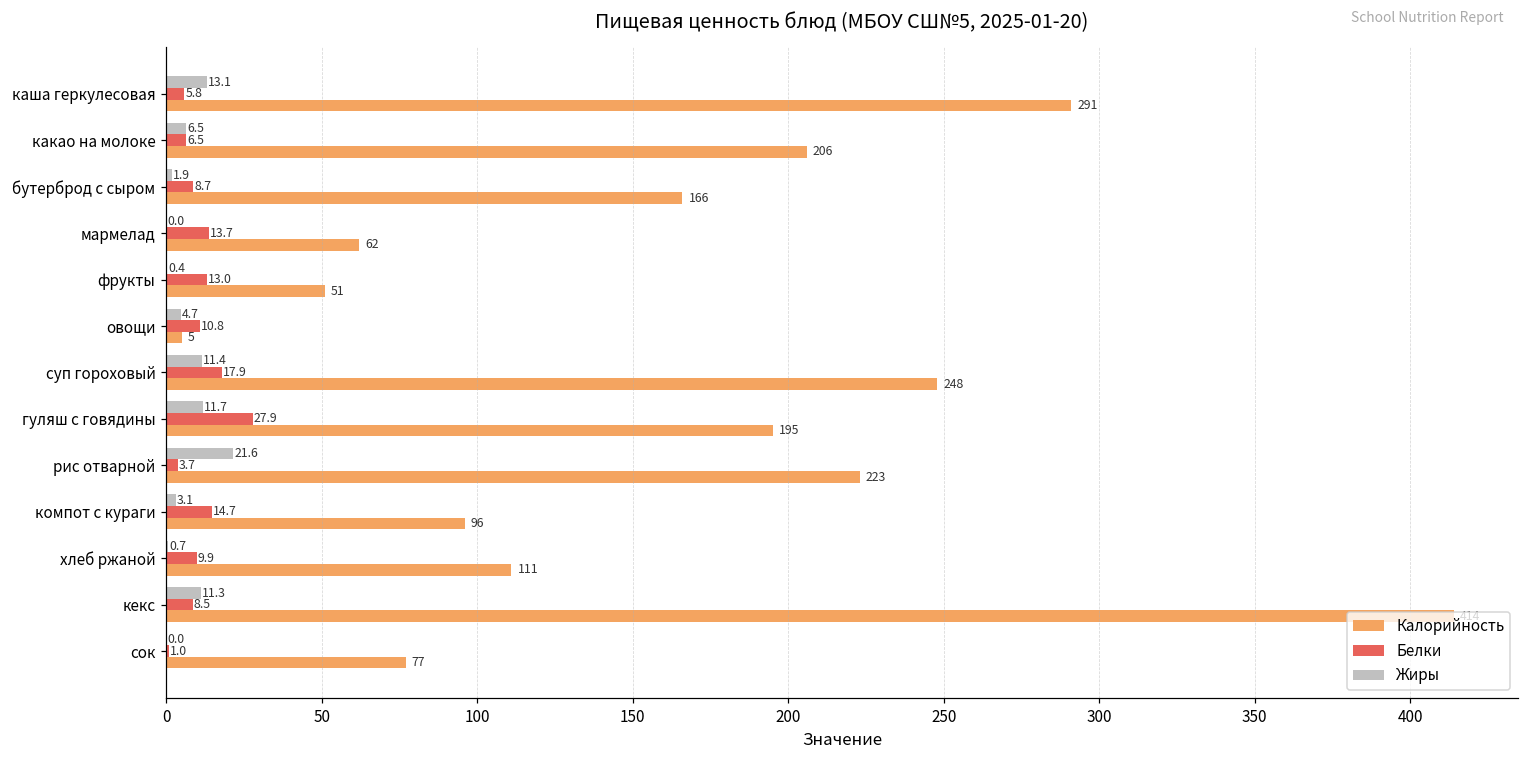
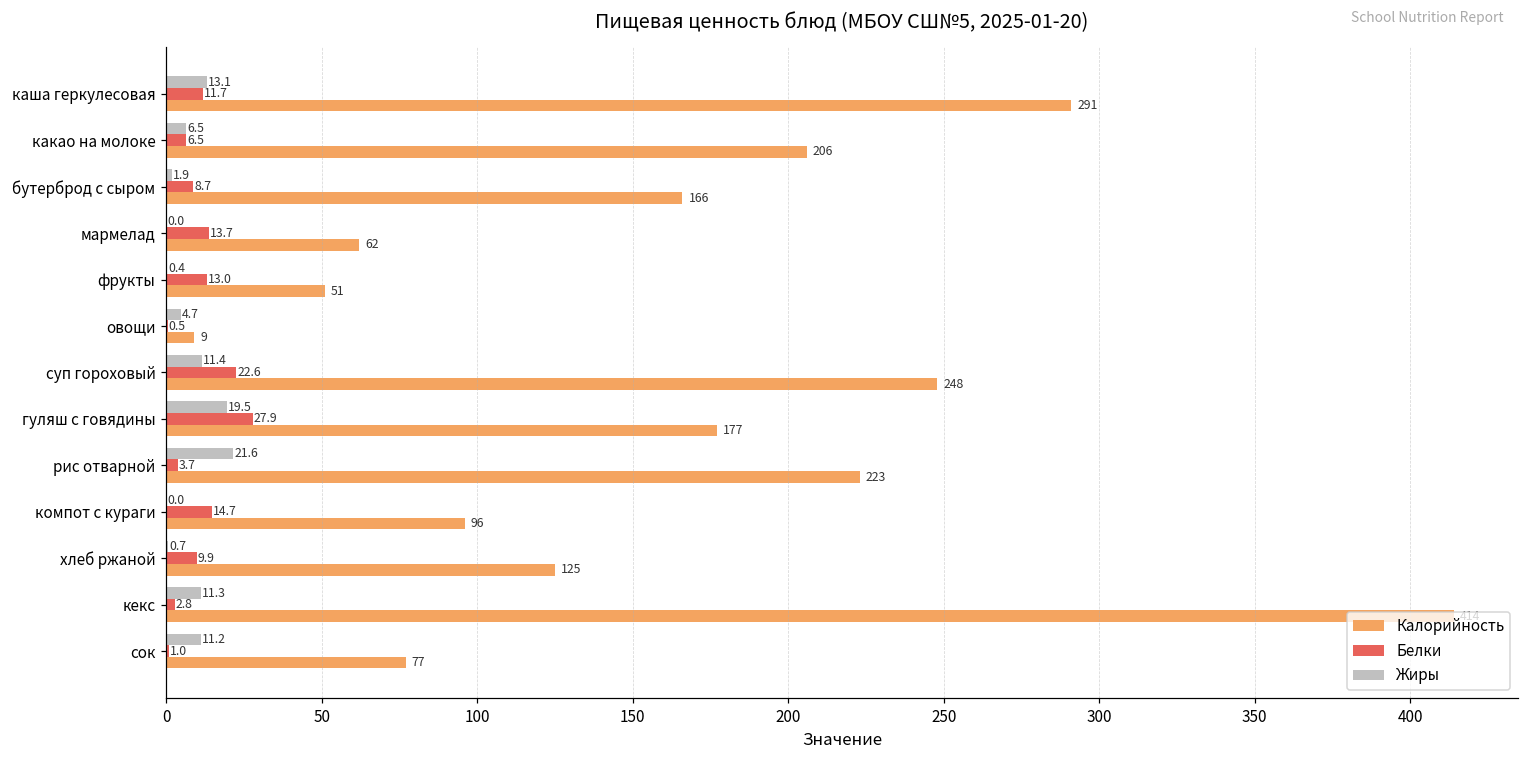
  {
    "Калорийность": {
      "каша геркулесовая": 291,
      "какао на молоке": 206,
      "бутерброд с сыром": 166,
      "мармелад": 62,
      "фрукты": 51,
-     "овощи": 5,
+     "овощи": 9,
      "суп гороховый": 248,
-     "гуляш с говядины": 195,
+     "гуляш с говядины": 177,
      "рис отварной": 223,
      "компот с кураги": 96,
-     "хлеб ржаной": 111,
+     "хлеб ржаной": 125,
      "сок": 77
    },
    "Белки": {
-     "каша геркулесовая": 5.8,
+     "каша геркулесовая": 11.7,
      "какао на молоке": 6.5,
      "бутерброд с сыром": 8.7,
      "мармелад": 13.7,
      "фрукты": 13.0,
-     "овощи": 10.8,
-     "суп гороховый": 17.9,
+     "овощи": 0.5,
+     "суп гороховый": 22.6,
      "гуляш с говядины": 27.9,
      "рис отварной": 3.7,
      "компот с кураги": 14.7,
      "хлеб ржаной": 9.9,
-     "кекс": 8.5,
+     "кекс": 2.8,
      "сок": 1.0
    },
    "Жиры": {
      "каша геркулесовая": 13.1,
      "какао на молоке": 6.5,
      "бутерброд с сыром": 1.9,
      "мармелад": 0.0,
      "фрукты": 0.4,
      "овощи": 4.7,
      "суп гороховый": 11.4,
-     "гуляш с говядины": 11.7,
+     "гуляш с говядины": 19.5,
      "рис отварной": 21.6,
-     "компот с кураги": 3.1,
+     "компот с кураги": 0.0,
      "хлеб ржаной": 0.7,
      "кекс": 11.3,
-     "сок": 0.0
+     "сок": 11.2
    }
  }
